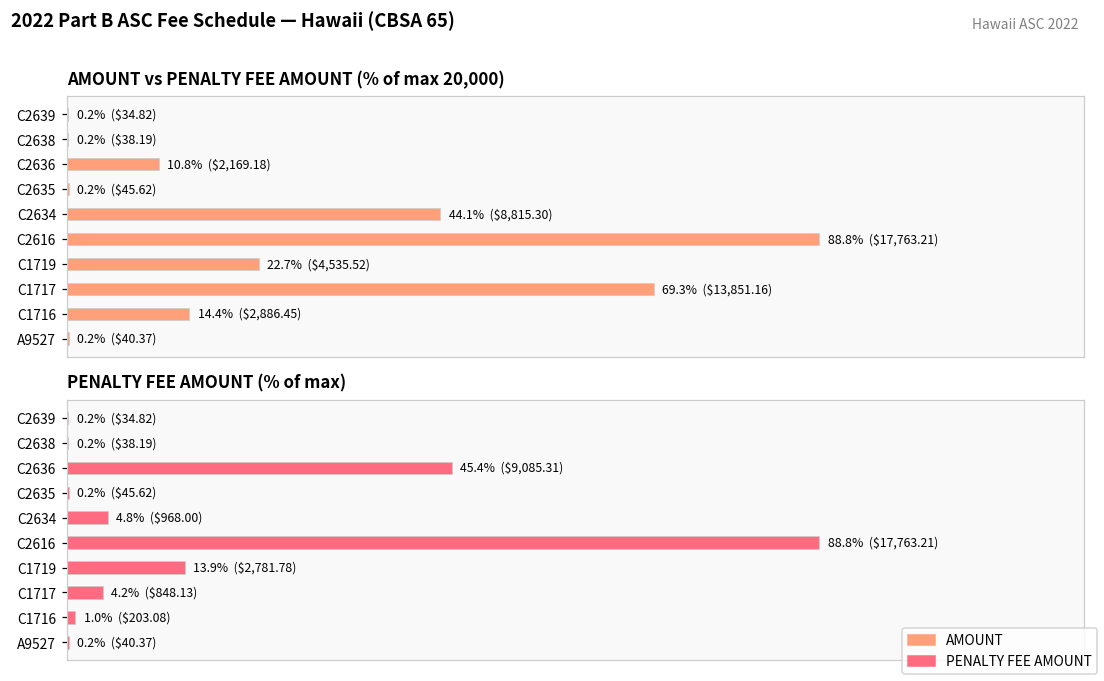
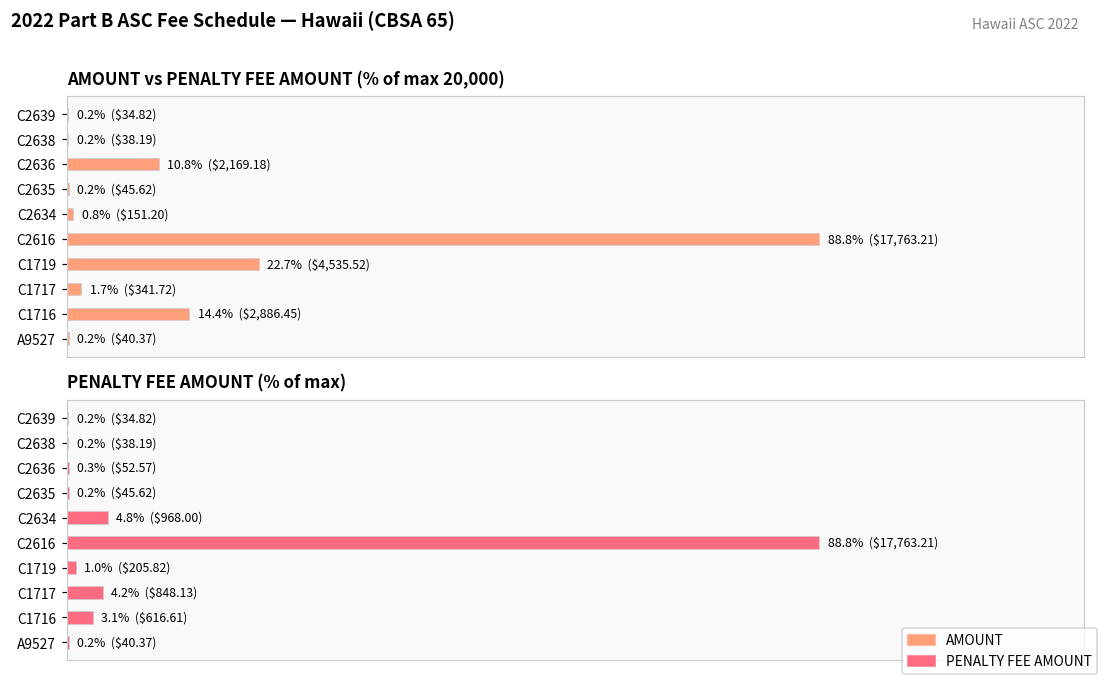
  {
    "AMOUNT vs PENALTY FEE AMOUNT (% of max 20,000)": {
      "C2639": "0.2%",
      "C2638": "0.2%",
      "C2636": "10.8%",
      "C2635": "0.2%",
-     "C2634": "44.1% ($8,815.30)",
+     "C2634": "0.8% ($151.20)",
      "C2616": "88.8%",
      "C1719": "22.7%",
-     "C1717": "69.3% ($13,851.16)",
+     "C1717": "1.7% ($341.72)",
      "C1716": "14.4%",
      "A9527": "0.2%"
    },
    "PENALTY FEE AMOUNT (% of max)": {
      "C2639": "0.2%",
      "C2638": "0.2%",
-     "C2636": "45.4% ($9,085.31)",
+     "C2636": "0.3% ($52.57)",
      "C2635": "0.2%",
      "C2634": "4.8%",
      "C2616": "88.8%",
-     "C1719": "13.9% ($2,781.78)",
+     "C1719": "1.0% ($205.82)",
      "C1717": "4.2%",
-     "C1716": "1.0% ($203.08)",
+     "C1716": "3.1% ($616.61)",
      "A9527": "0.2%"
    }
  }
